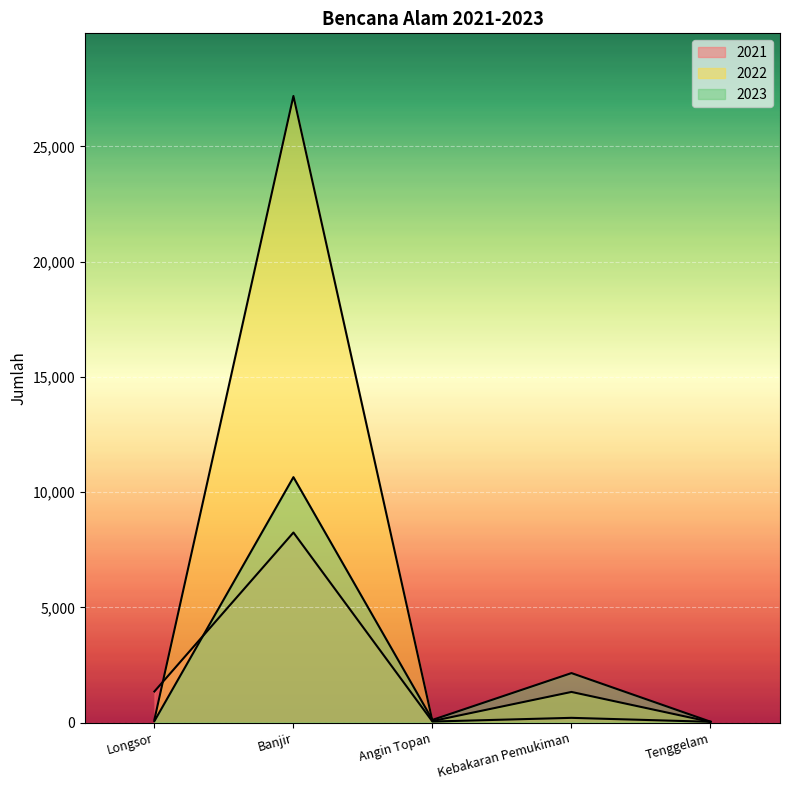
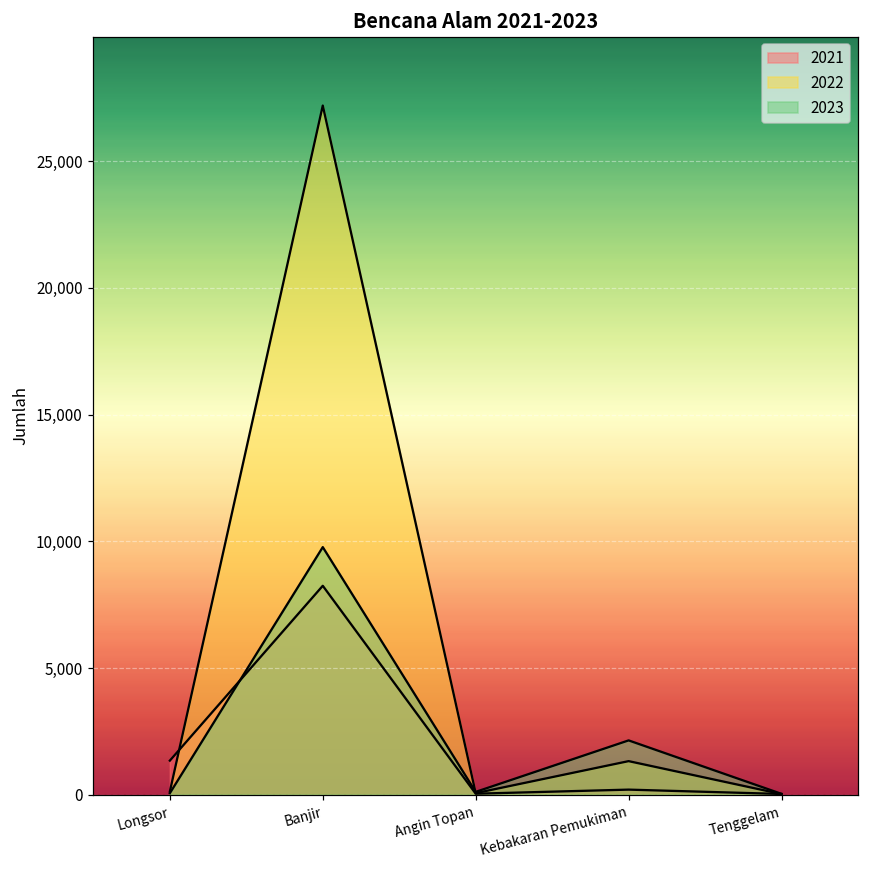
  {
    "2021": {
      "Longsor": "1,300",
      "Banjir": "8,200",
      "Kebakaran Pemukiman": "200"
    },
    "2022": {
      "Banjir": "27,200",
      "Kebakaran Pemukiman": "1,300"
    },
    "2023": {
-     "Banjir": "10,600",
+     "Banjir": "9,800",
      "Kebakaran Pemukiman": "2,100"
    }
  }
